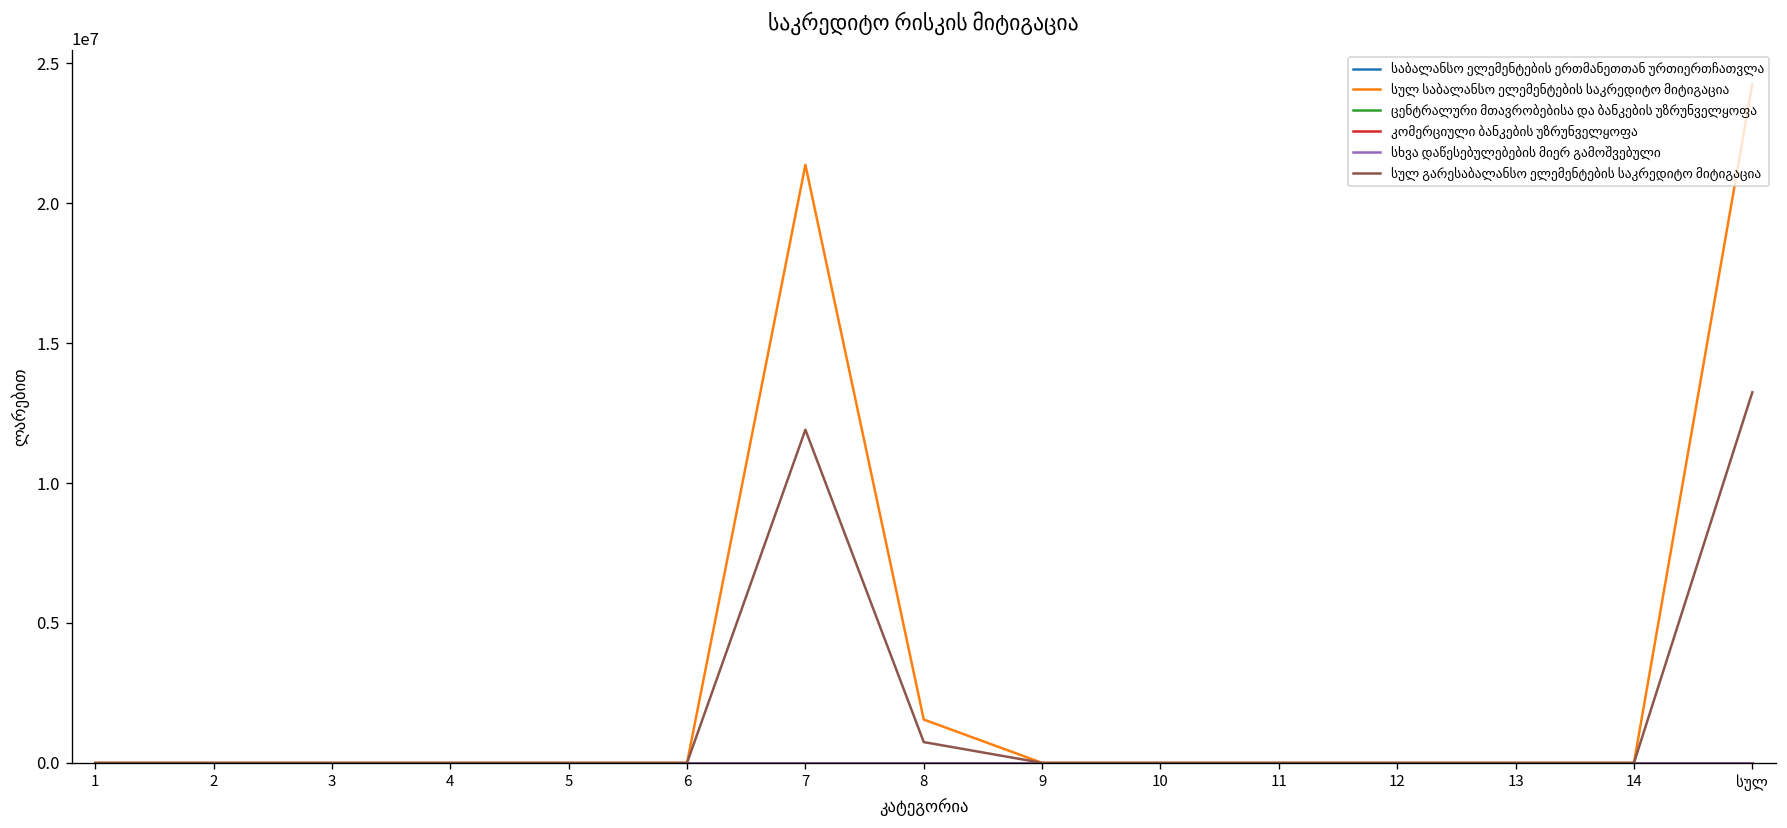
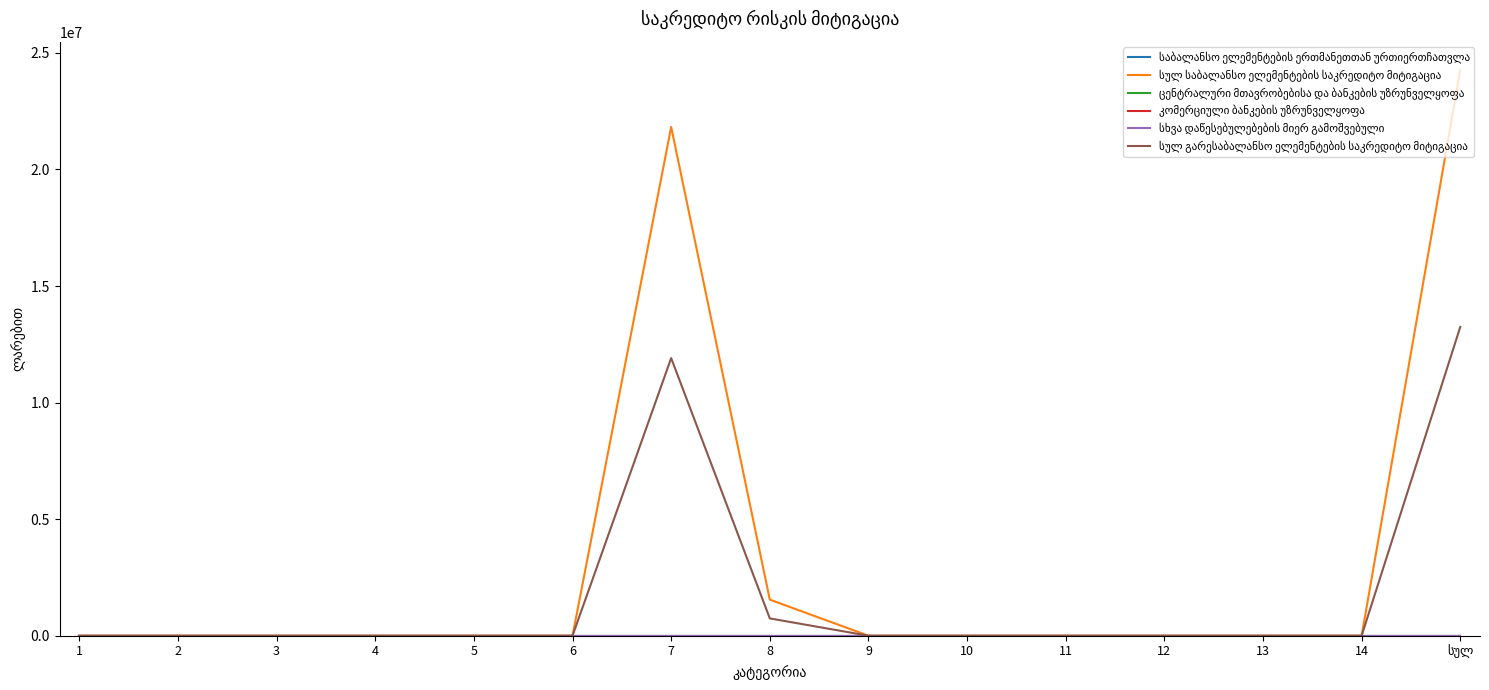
  {
    "სხვა დაწესებულებების მიერ გამოშვებული": {
      "7": 0,
      "8": 0,
      "სულ": 0
    },
    "სულ საბალანსო ელემენტების საკრედიტო მიტიგაცია": {
-     "7": 21400000,
+     "7": 21800000,
      "8": 1500000
    },
    "სულ გარესაბალანსო ელემენტების საკრედიტო მიტიგაცია": {
      "7": 11900000,
      "8": 700000,
      "სულ": 13200000
    }
  }
